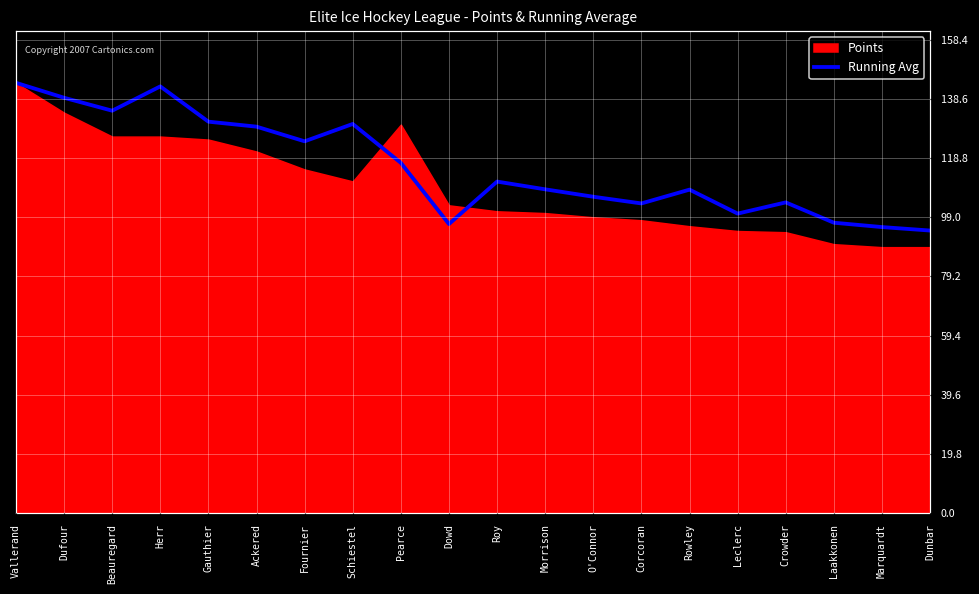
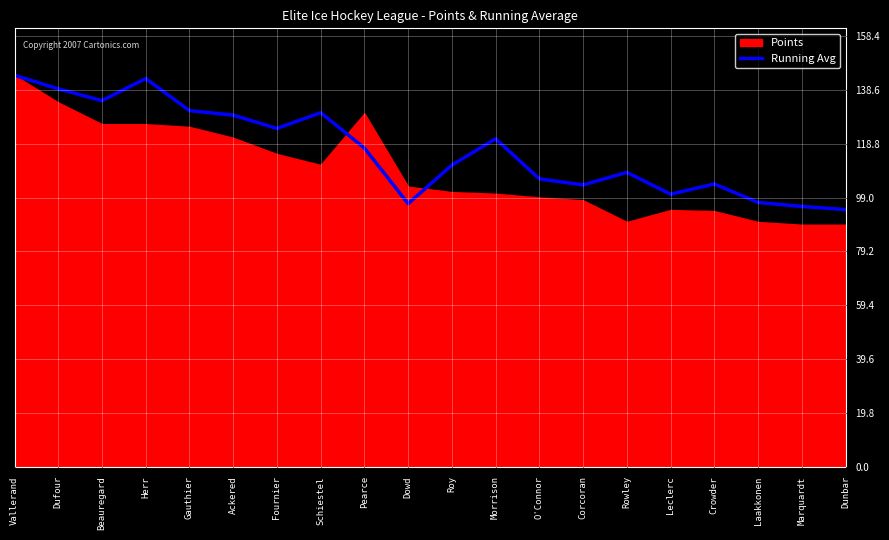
  {
    "Running Avg": {
      "Dufour": 139,
      "Beauregard": 135,
      "Herr": 143,
      "Gauthier": 131,
      "Ackered": 129,
      "Fournier": 124,
      "Schiestel": 130,
      "Pearce": 117,
      "Dowd": 97,
      "Roy": 111,
-     "Morrison": 108,
+     "Morrison": 121,
      "O'Connor": 106,
      "Corcoran": 104,
      "Rowley": 108,
      "Leclerc": 100,
      "Crowder": 104,
      "Laakkonen": 97,
      "Marquardt": 96,
      "Dunbar": 95
    },
    "Points": {
      "Dufour": 134,
      "Beauregard": 126,
      "Herr": 126,
      "Gauthier": 125,
      "Ackered": 121,
      "Fournier": 115,
      "Schiestel": 111,
      "Pearce": 130,
      "Dowd": 103,
      "Roy": 101,
      "Morrison": 100,
      "O'Connor": 99,
      "Corcoran": 98,
-     "Rowley": 96,
+     "Rowley": 90,
      "Leclerc": 94,
      "Crowder": 94,
      "Laakkonen": 90,
      "Marquardt": 89,
      "Dunbar": 89
    }
  }
